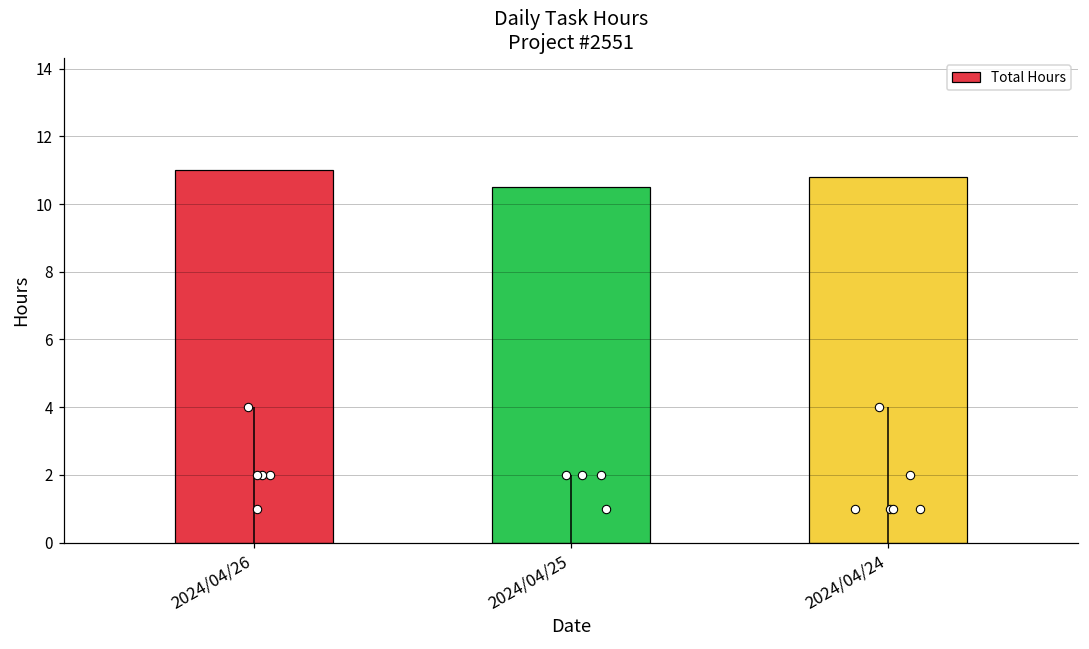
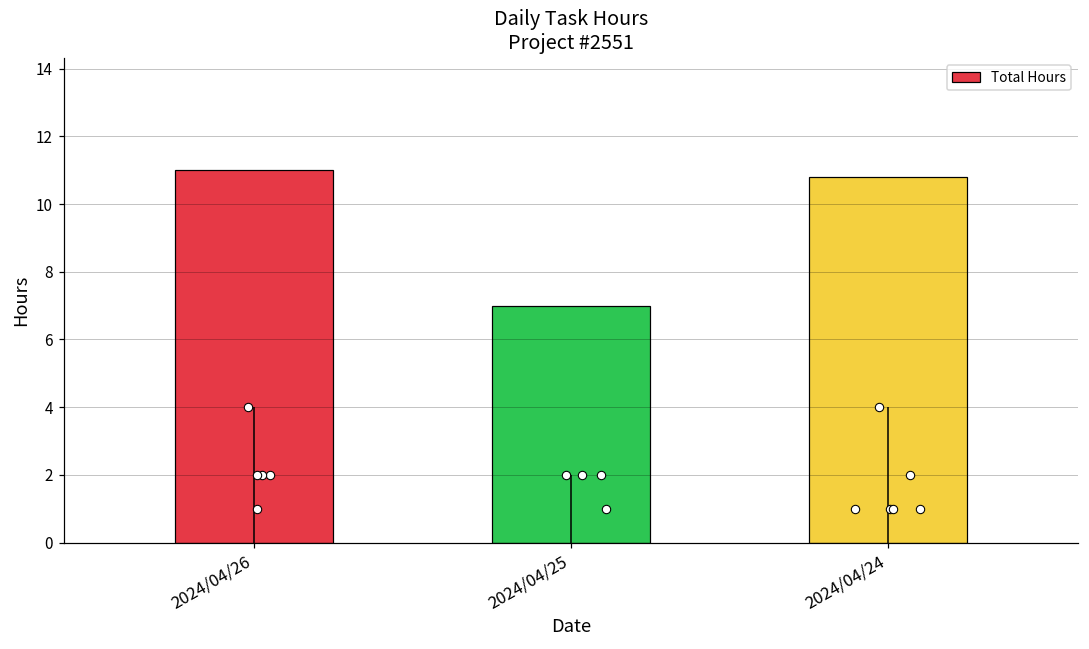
  {
    "Total Hours": {
      "2024/04/26": 11.0,
-     "2024/04/25": 10.5,
+     "2024/04/25": 7.0,
      "2024/04/24": 10.8
    }
  }
